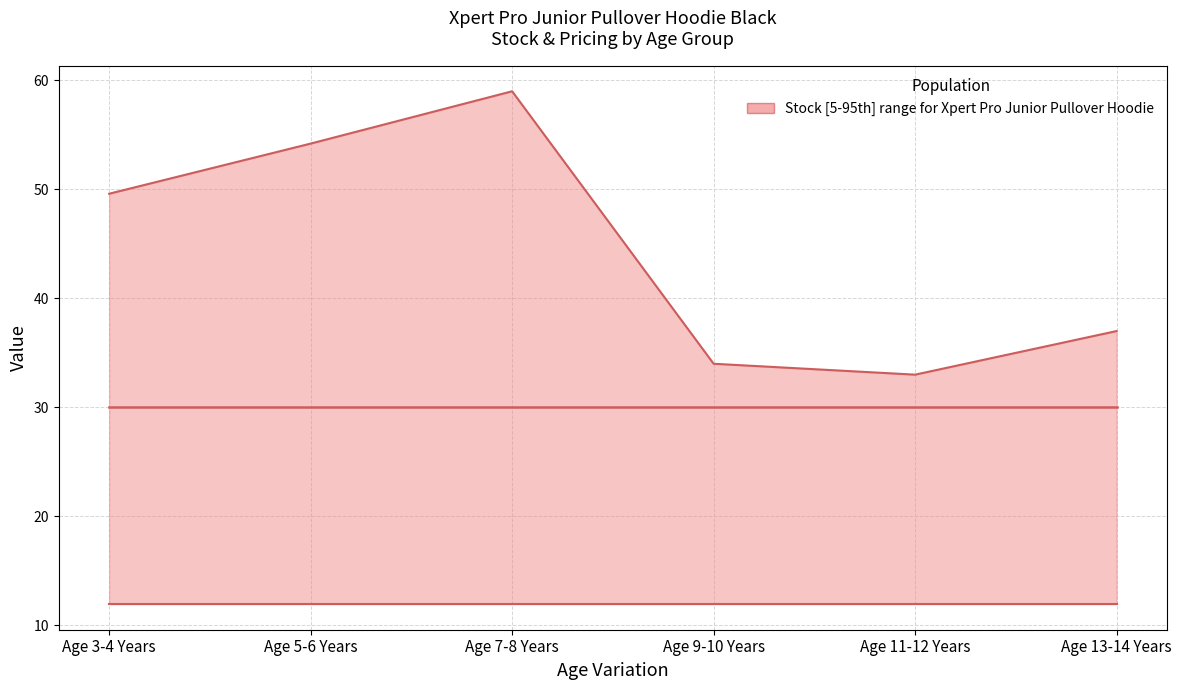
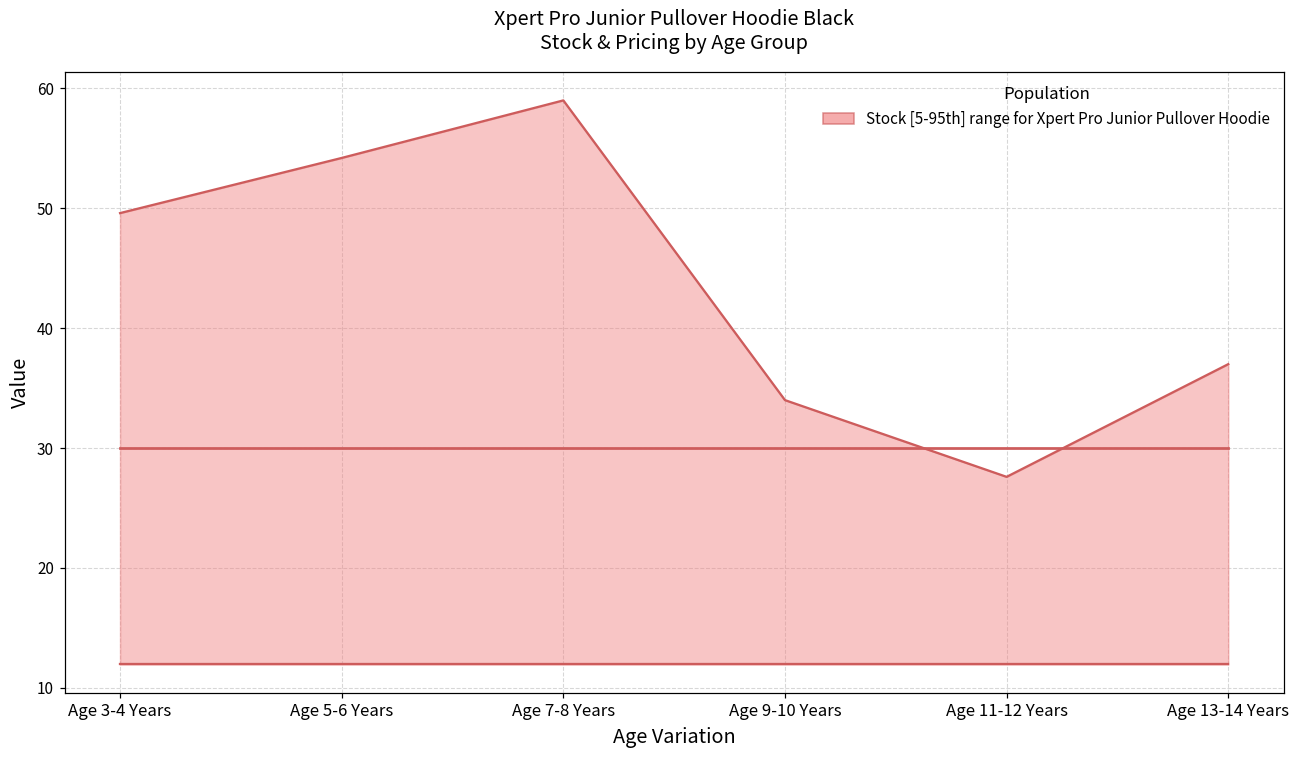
  {
    "Stock [5-95th] range for Xpert Pro Junior Pullover Hoodie": {
      "Age 3-4 Years": 49.6,
      "Age 5-6 Years": 54.2,
      "Age 7-8 Years": 59.0,
      "Age 9-10 Years": 34.0,
-     "Age 11-12 Years": 33.0,
+     "Age 11-12 Years": 27.6,
      "Age 13-14 Years": 37.0
    }
  }
